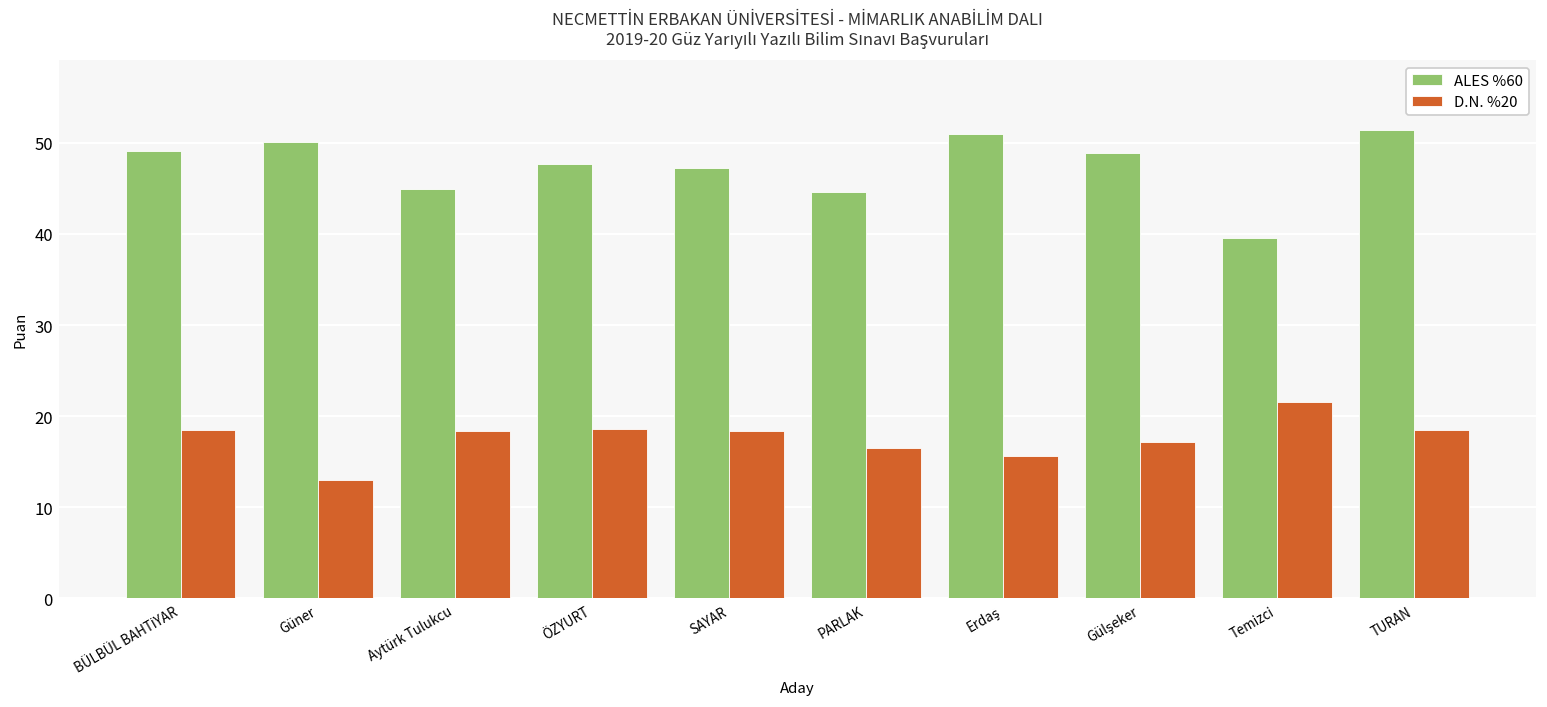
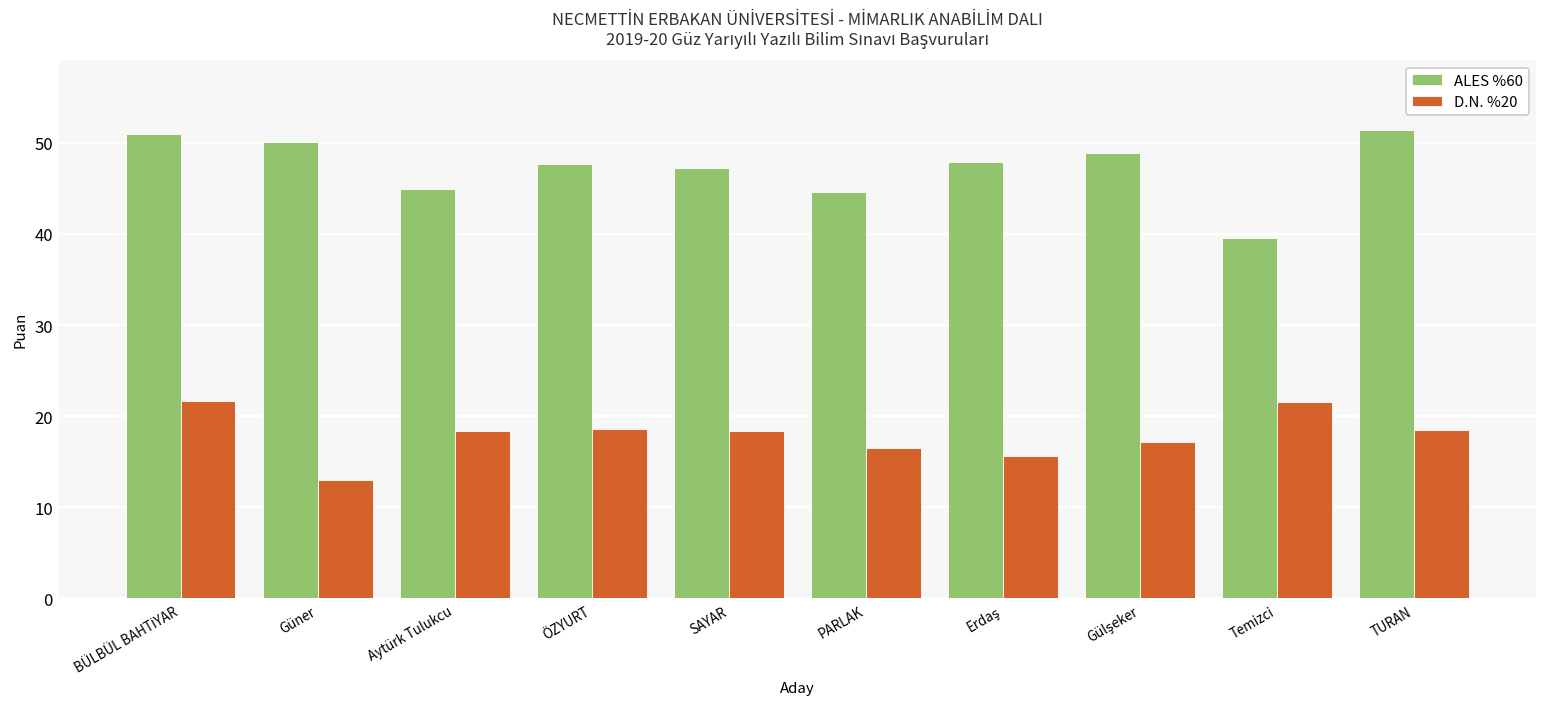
  {
    "ALES %60": {
-     "BÜLBÜL BAHTİYAR": 49,
+     "BÜLBÜL BAHTİYAR": 51,
      "Güner": 50,
      "Aytürk Tulukcu": 45,
      "ÖZYURT": 48,
      "SAYAR": 47,
      "PARLAK": 45,
-     "Erdaş": 51,
+     "Erdaş": 48,
      "Gülşeker": 49,
      "Temizci": 40,
      "TURAN": 51
    },
    "D.N. %20": {
-     "BÜLBÜL BAHTİYAR": 19,
+     "BÜLBÜL BAHTİYAR": 22,
      "Güner": 13,
      "Aytürk Tulukcu": 18,
      "ÖZYURT": 19,
      "SAYAR": 18,
      "PARLAK": 17,
      "Erdaş": 16,
      "Gülşeker": 17,
      "Temizci": 22,
      "TURAN": 18
    }
  }
